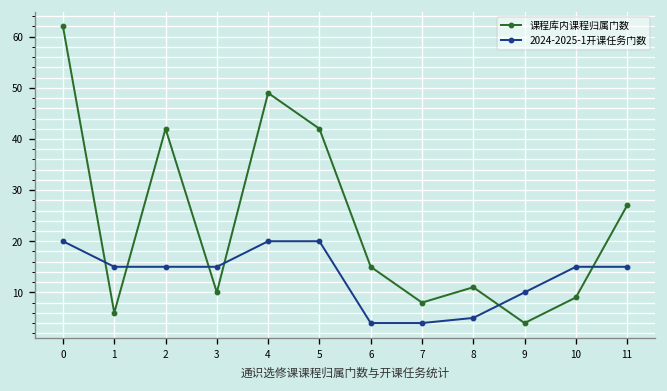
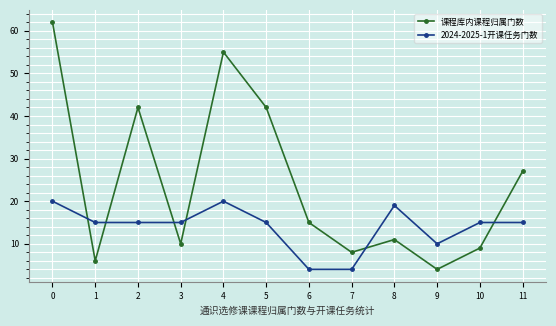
  {
    "课程库内课程归属门数": {
      "0": 62,
      "1": 6,
      "2": 42,
      "3": 10,
-     "4": 49,
+     "4": 55,
      "5": 42,
      "6": 15,
      "7": 8,
      "8": 11,
      "9": 4,
      "10": 9,
      "11": 27
    },
    "2024-2025-1开课任务门数": {
      "0": 20,
      "1": 15,
      "2": 15,
      "3": 15,
      "4": 20,
-     "5": 20,
+     "5": 15,
      "6": 4,
      "7": 4,
-     "8": 5,
+     "8": 19,
      "9": 10,
      "10": 15,
      "11": 15
    }
  }
